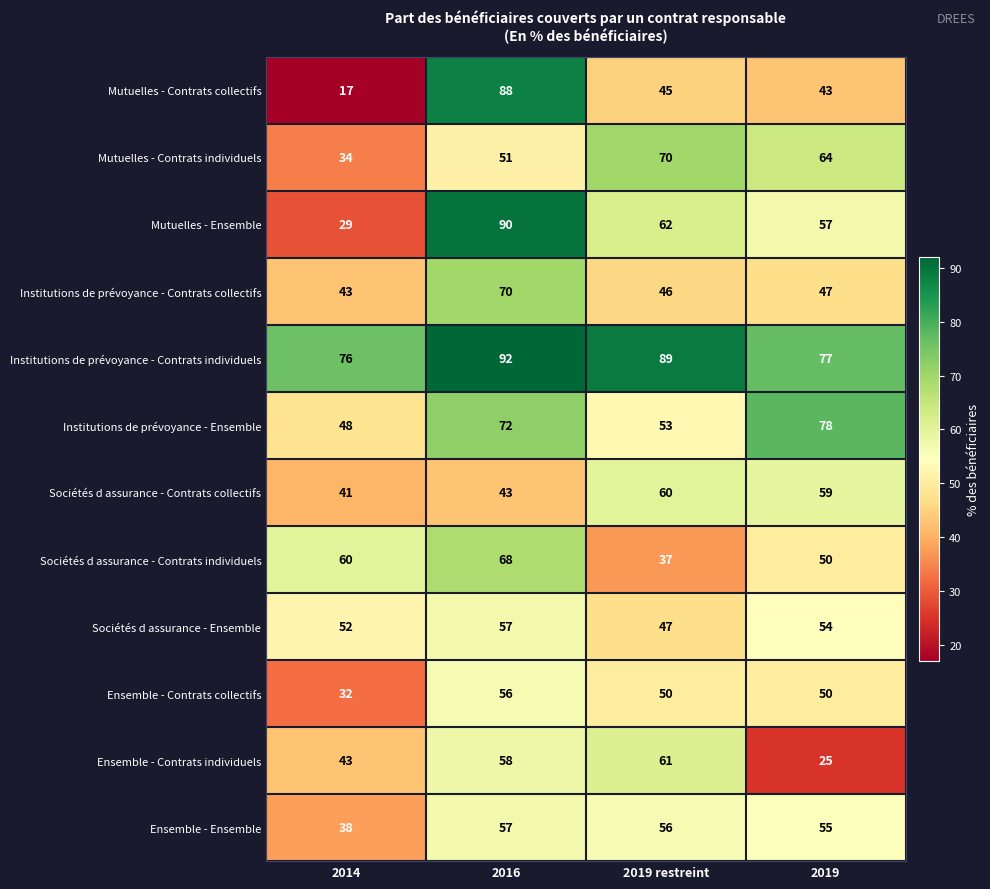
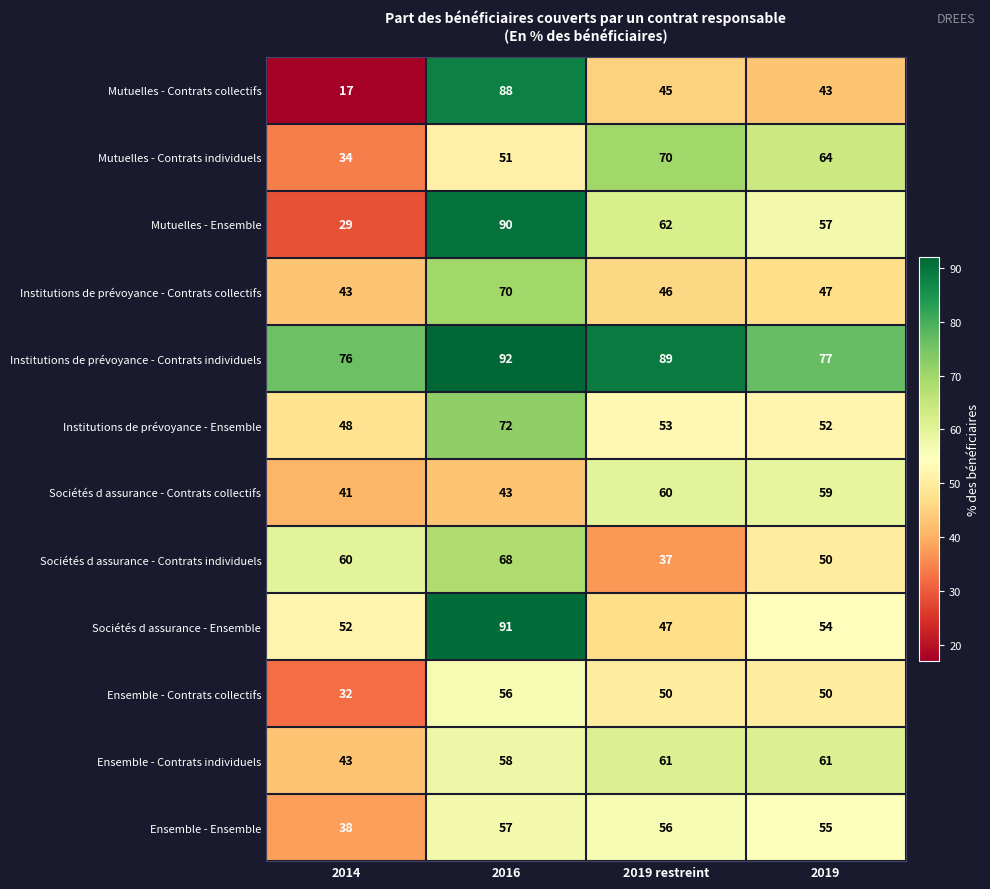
  {
    "Mutuelles - Contrats collectifs": {
      "2014": 17,
      "2016": 88,
      "2019 restreint": 45,
      "2019": 43
    },
    "Mutuelles - Contrats individuels": {
      "2014": 34,
      "2016": 51,
      "2019 restreint": 70,
      "2019": 64
    },
    "Mutuelles - Ensemble": {
      "2014": 29,
      "2016": 90,
      "2019 restreint": 62,
      "2019": 57
    },
    "Institutions de prévoyance - Contrats collectifs": {
      "2014": 43,
      "2016": 70,
      "2019 restreint": 46,
      "2019": 47
    },
    "Institutions de prévoyance - Contrats individuels": {
      "2014": 76,
      "2016": 92,
      "2019 restreint": 89,
      "2019": 77
    },
    "Institutions de prévoyance - Ensemble": {
      "2014": 48,
      "2016": 72,
      "2019 restreint": 53,
-     "2019": 78
+     "2019": 52
    },
    "Sociétés d assurance - Contrats collectifs": {
      "2014": 41,
      "2016": 43,
      "2019 restreint": 60,
      "2019": 59
    },
    "Sociétés d assurance - Contrats individuels": {
      "2014": 60,
      "2016": 68,
      "2019 restreint": 37,
      "2019": 50
    },
    "Sociétés d assurance - Ensemble": {
      "2014": 52,
-     "2016": 57,
+     "2016": 91,
      "2019 restreint": 47,
      "2019": 54
    },
    "Ensemble - Contrats collectifs": {
      "2014": 32,
      "2016": 56,
      "2019 restreint": 50,
      "2019": 50
    },
    "Ensemble - Contrats individuels": {
      "2014": 43,
      "2016": 58,
      "2019 restreint": 61,
-     "2019": 25
+     "2019": 61
    },
    "Ensemble - Ensemble": {
      "2014": 38,
      "2016": 57,
      "2019 restreint": 56,
      "2019": 55
    }
  }
